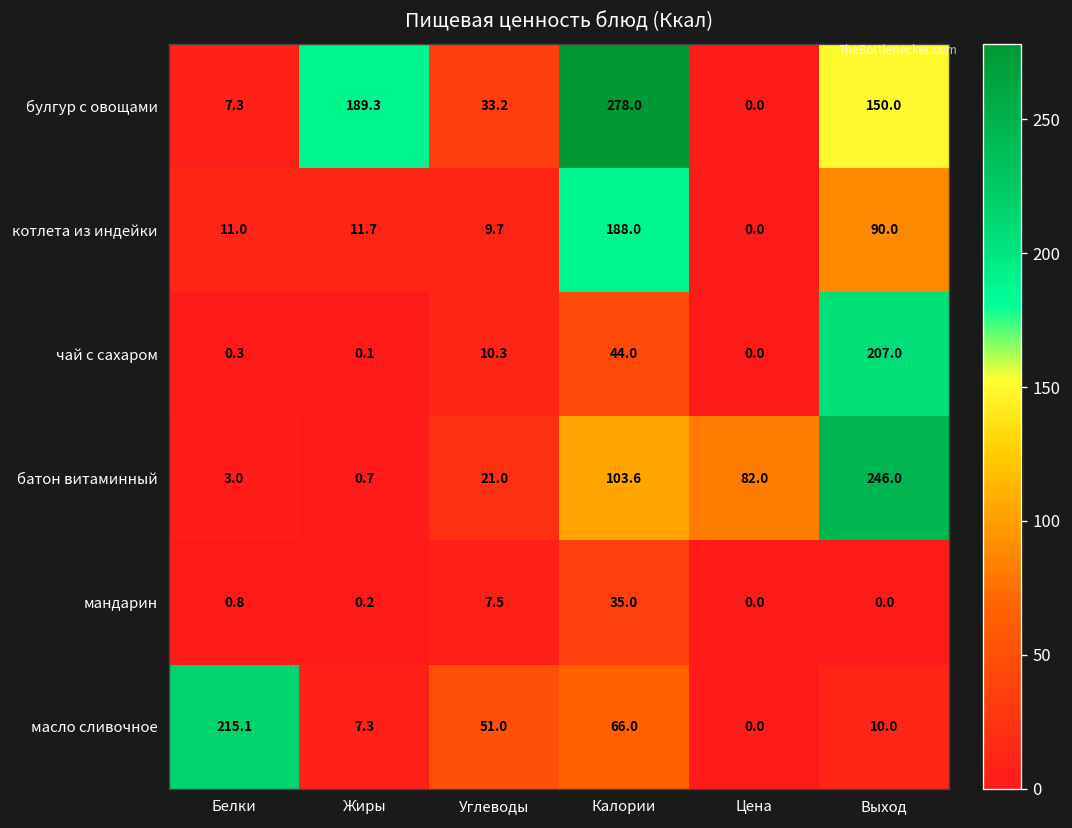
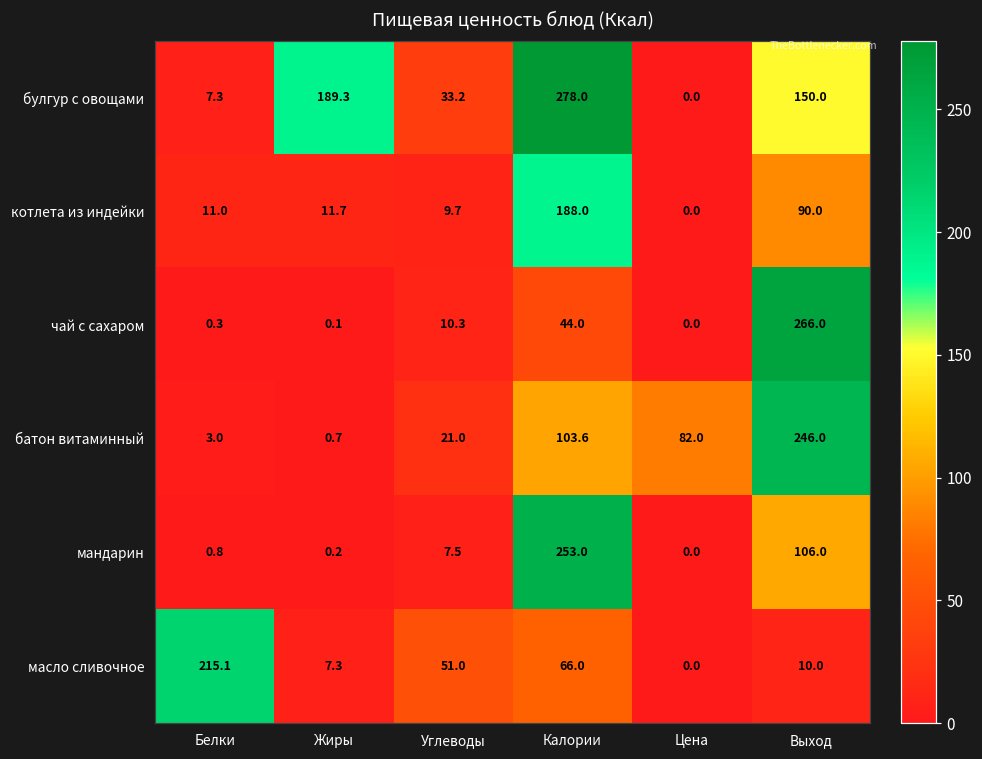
  {
    "булгур с овощами": {
      "Белки": 7.3,
      "Жиры": 189.3,
      "Углеводы": 33.2,
      "Калории": 278.0,
      "Цена": 0.0
    },
    "котлета из индейки": {
      "Белки": 11.0,
      "Жиры": 11.7,
      "Углеводы": 9.7,
      "Калории": 188.0,
      "Цена": 0.0,
      "Выход": 90.0
    },
    "чай с сахаром": {
      "Белки": 0.3,
      "Жиры": 0.1,
      "Углеводы": 10.3,
      "Калории": 44.0,
      "Цена": 0.0,
-     "Выход": 207.0
+     "Выход": 266.0
    },
    "батон витаминный": {
      "Белки": 3.0,
      "Жиры": 0.7,
      "Углеводы": 21.0,
      "Калории": 103.6,
      "Цена": 82.0,
      "Выход": 246.0
    },
    "мандарин": {
      "Белки": 0.8,
      "Жиры": 0.2,
      "Углеводы": 7.5,
-     "Калории": 35.0,
+     "Калории": 253.0,
      "Цена": 0.0,
-     "Выход": 0.0
+     "Выход": 106.0
    },
    "масло сливочное": {
      "Белки": 215.1,
      "Жиры": 7.3,
      "Углеводы": 51.0,
      "Калории": 66.0,
      "Цена": 0.0,
      "Выход": 10.0
    }
  }
